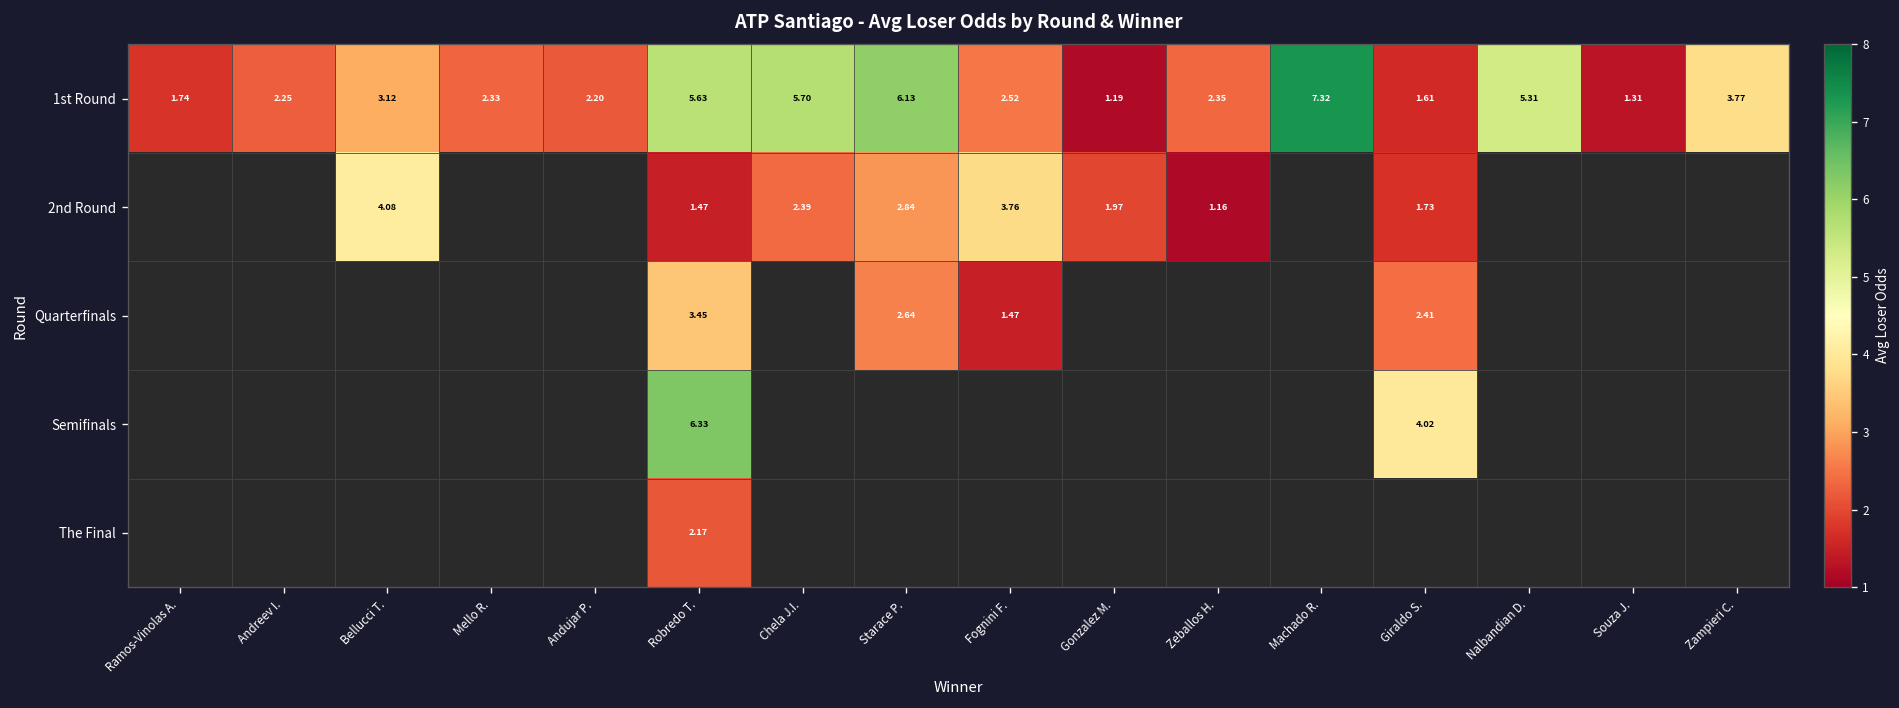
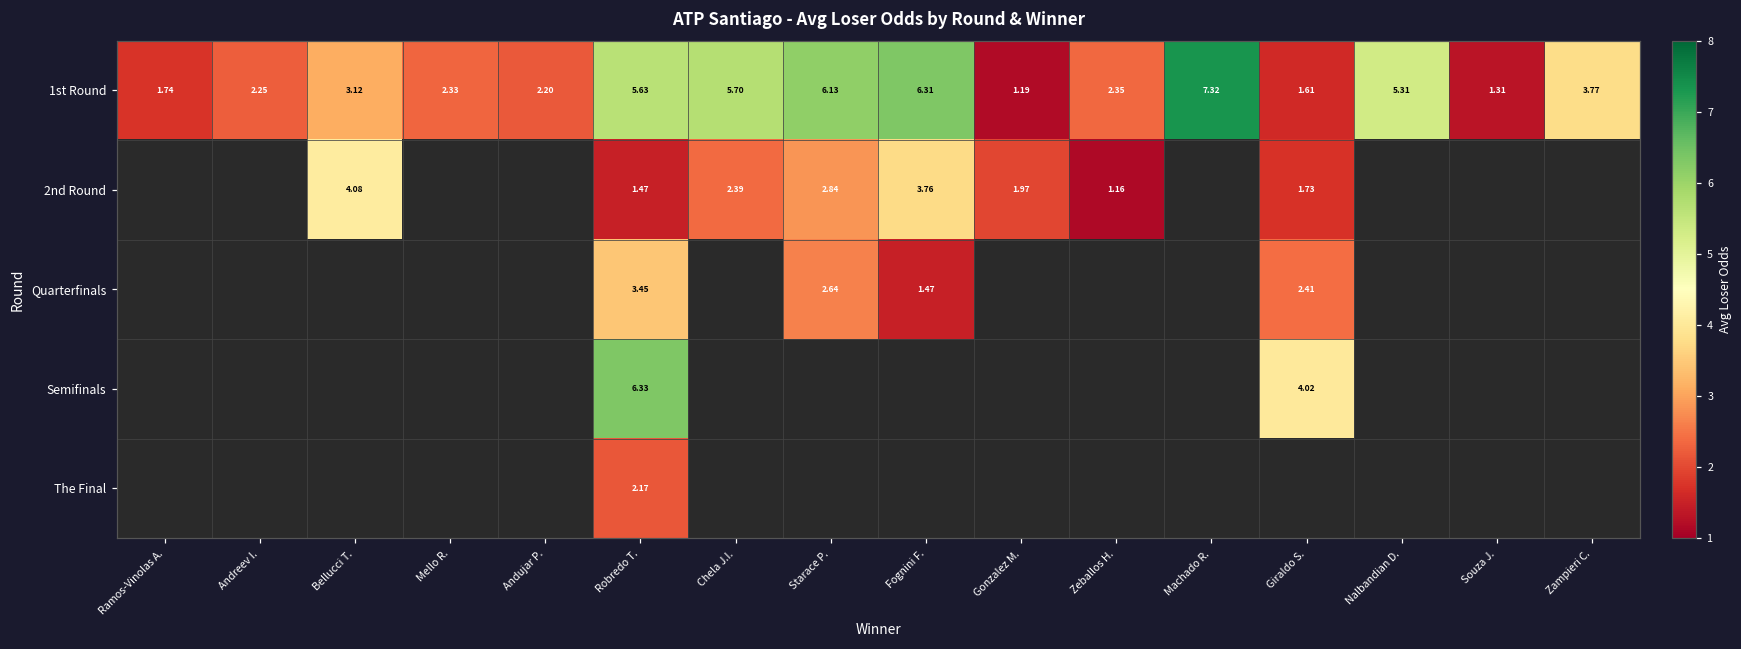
  {
    "1st Round": {
      "Ramos-Vinolas A.": 1.74,
      "Andreev I.": 2.25,
      "Bellucci T.": 3.12,
      "Mello R.": 2.33,
      "Andujar P.": 2.20,
      "Robredo T.": 5.63,
      "Chela J.I.": 5.70,
      "Starace P.": 6.13,
-     "Fognini F.": 2.52,
+     "Fognini F.": 6.31,
      "Gonzalez M.": 1.19,
      "Zeballos H.": 2.35,
      "Machado R.": 7.32,
      "Giraldo S.": 1.61,
      "Nalbandian D.": 5.31,
      "Souza J.": 1.31,
      "Zampieri C.": 3.77
    },
    "2nd Round": {
      "Bellucci T.": 4.08,
      "Robredo T.": 1.47,
      "Chela J.I.": 2.39,
      "Starace P.": 2.84,
      "Fognini F.": 3.76,
      "Gonzalez M.": 1.97,
      "Zeballos H.": 1.16,
      "Giraldo S.": 1.73
    },
    "Quarterfinals": {
      "Robredo T.": 3.45,
      "Starace P.": 2.64,
      "Fognini F.": 1.47,
      "Giraldo S.": 2.41
    },
    "Semifinals": {
      "Robredo T.": 6.33,
      "Giraldo S.": 4.02
    },
    "The Final": {
      "Robredo T.": 2.17
    }
  }
